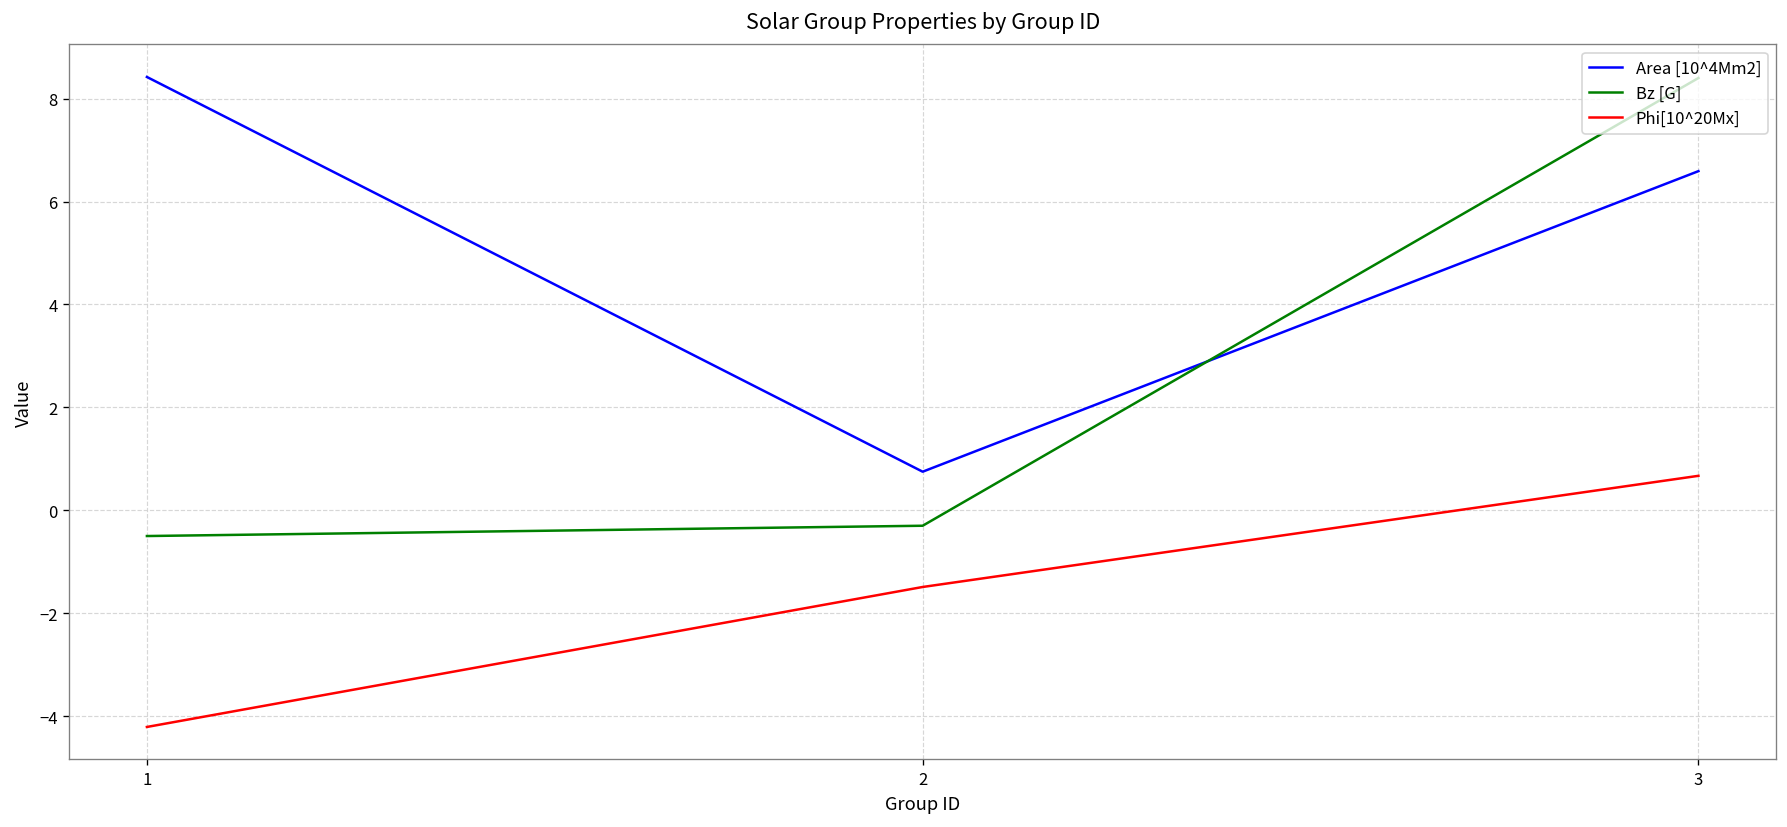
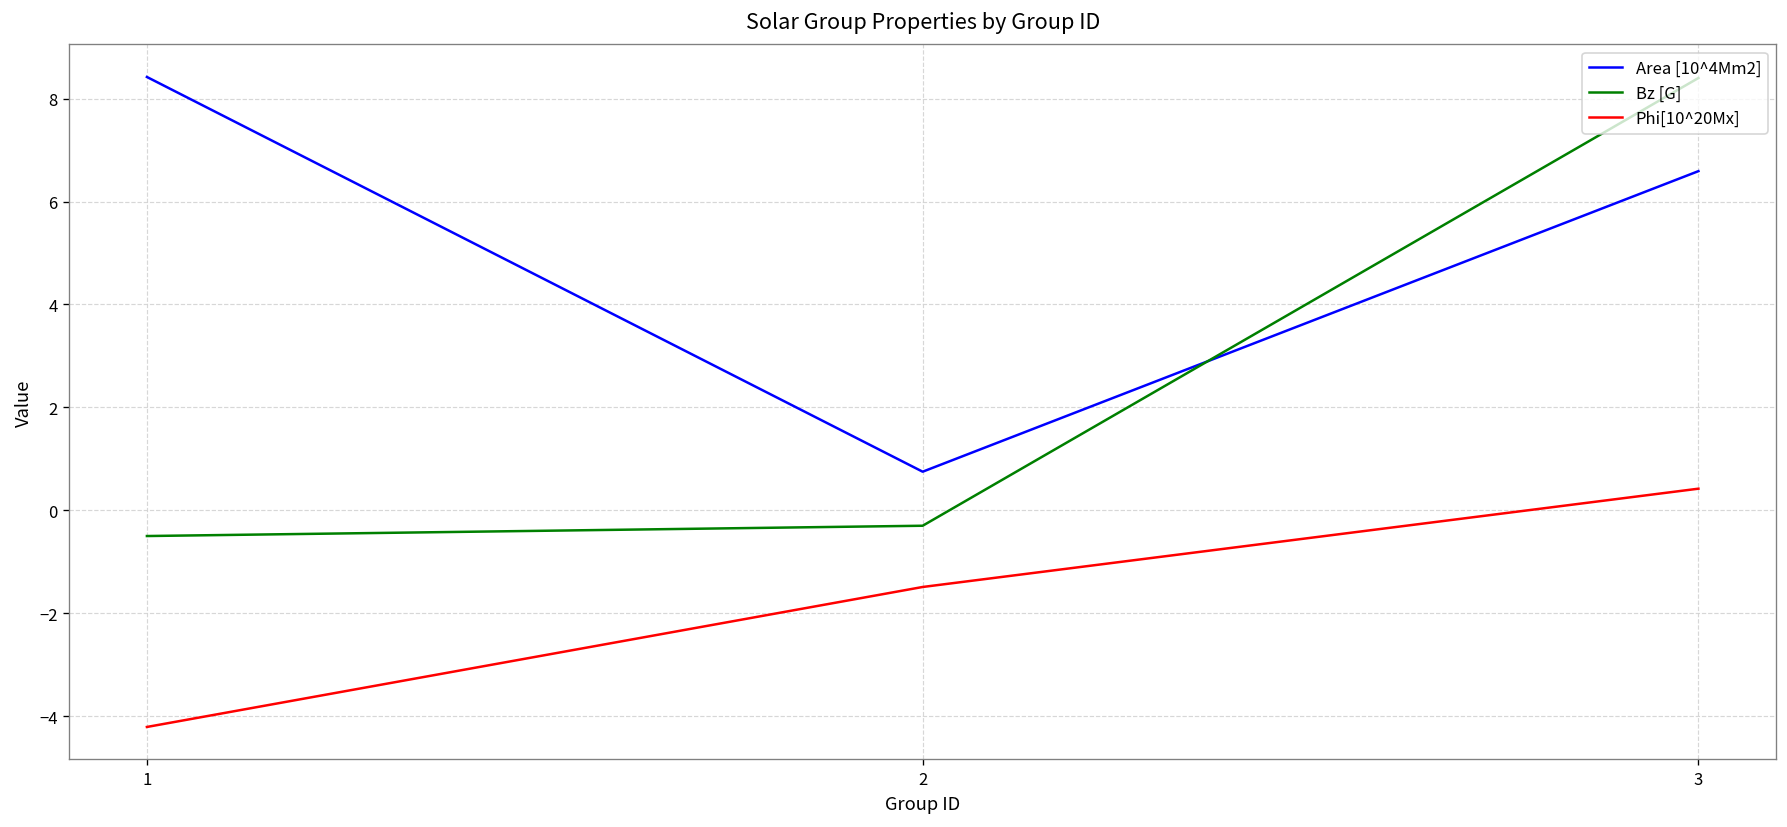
  {
    "Area [10^4Mm2]": {
      "1": 8.4,
      "2": 0.8,
      "3": 6.6
    },
    "Bz [G]": {
      "1": -0.5,
      "2": -0.3
    },
    "Phi[10^20Mx]": {
      "1": -4.2,
      "2": -1.5,
-     "3": 0.7
+     "3": 0.4
    }
  }
